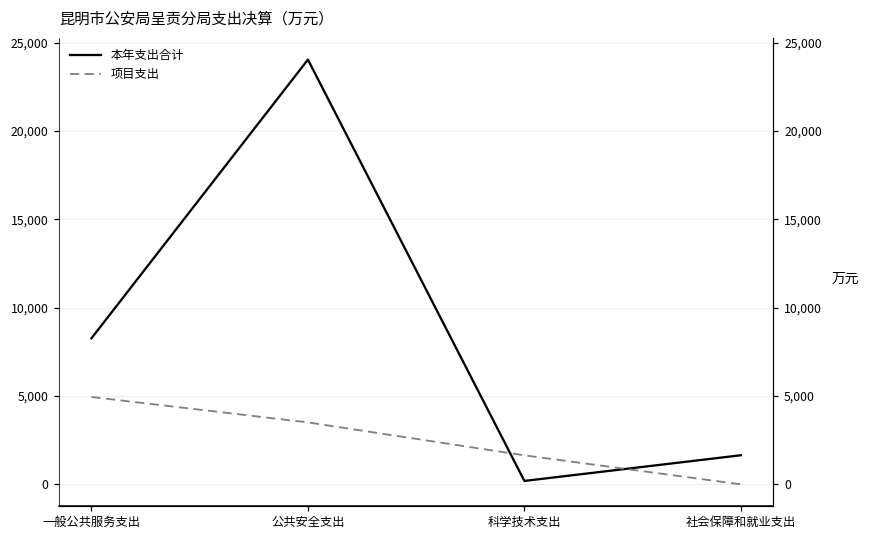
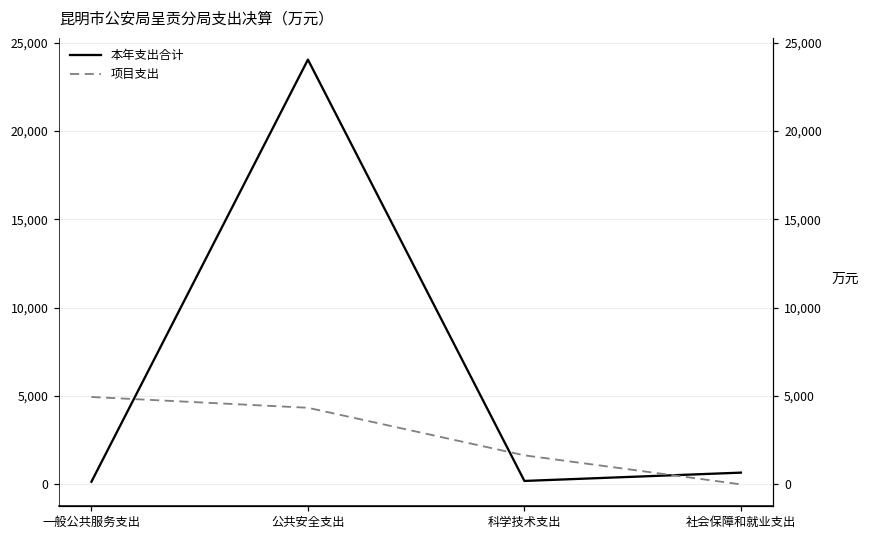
  {
    "本年支出合计": {
-     "一般公共服务支出": "8,300",
+     "一般公共服务支出": "100",
      "公共安全支出": "24,000",
      "科学技术支出": "200",
-     "社会保障和就业支出": "1,600"
+     "社会保障和就业支出": "700"
    },
    "项目支出": {
      "一般公共服务支出": "4,900",
-     "公共安全支出": "3,500",
+     "公共安全支出": "4,300",
      "科学技术支出": "1,600",
      "社会保障和就业支出": "0"
    }
  }
